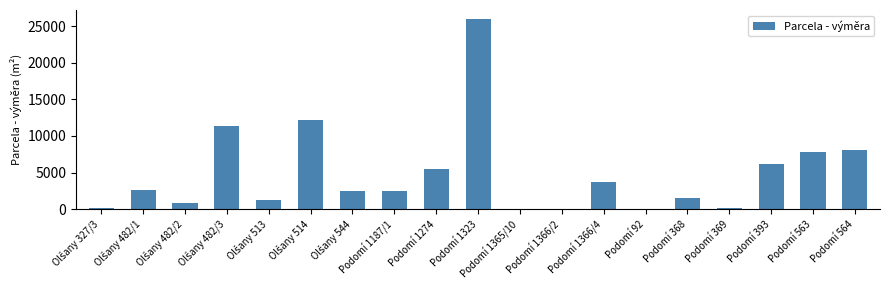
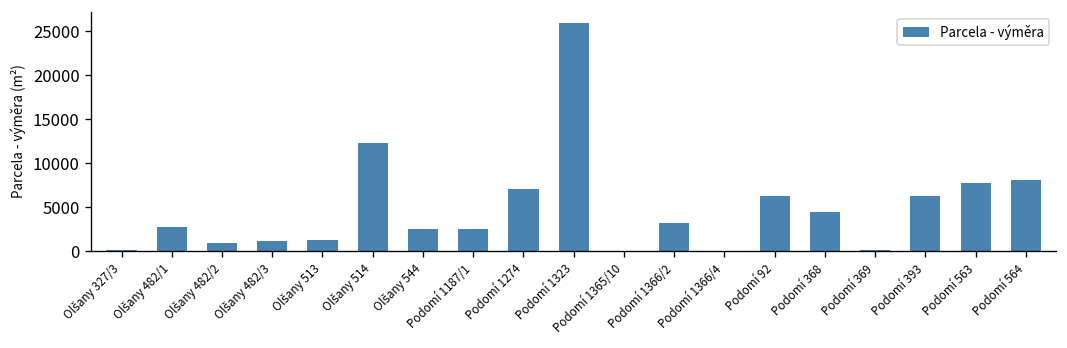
  {
    "Olšany 482/1": 3000,
    "Olšany 482/2": 1000,
-   "Olšany 482/3": 11000,
+   "Olšany 482/3": 1000,
    "Olšany 513": 1000,
    "Olšany 514": 12000,
    "Olšany 544": 2000,
    "Podomí 1187/1": 2000,
-   "Podomí 1274": 6000,
+   "Podomí 1274": 7000,
    "Podomí 1323": 26000,
-   "Podomí 1366/2": 0,
-   "Podomí 1366/4": 4000,
-   "Podomí 92": 0,
-   "Podomí 368": 1000,
+   "Podomí 1366/2": 3000,
+   "Podomí 1366/4": 0,
+   "Podomí 92": 6000,
+   "Podomí 368": 4000,
    "Podomí 393": 6000,
    "Podomí 563": 8000,
    "Podomí 564": 8000
  }
